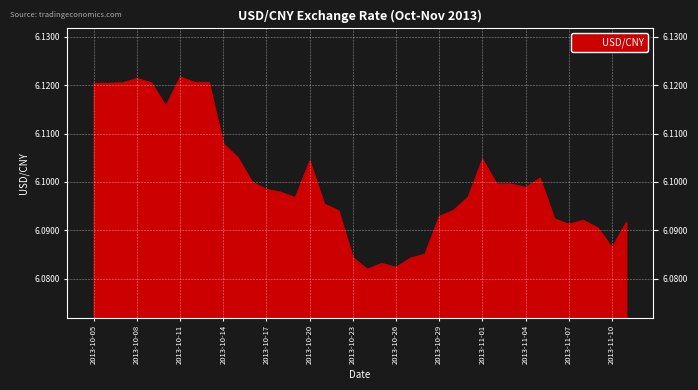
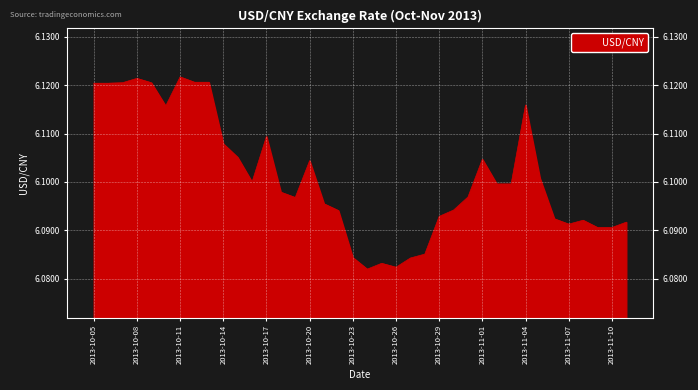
  {
    "2013-10-05": 6.120,
    "2013-10-08": 6.121,
    "2013-10-11": 6.122,
    "2013-10-14": 6.108,
-   "2013-10-17": 6.099,
+   "2013-10-17": 6.109,
    "2013-10-20": 6.104,
    "2013-10-23": 6.084,
    "2013-10-26": 6.082,
    "2013-10-29": 6.093,
    "2013-11-01": 6.105,
-   "2013-11-04": 6.099,
+   "2013-11-04": 6.116,
    "2013-11-07": 6.091,
-   "2013-11-10": 6.087
+   "2013-11-10": 6.091
  }
